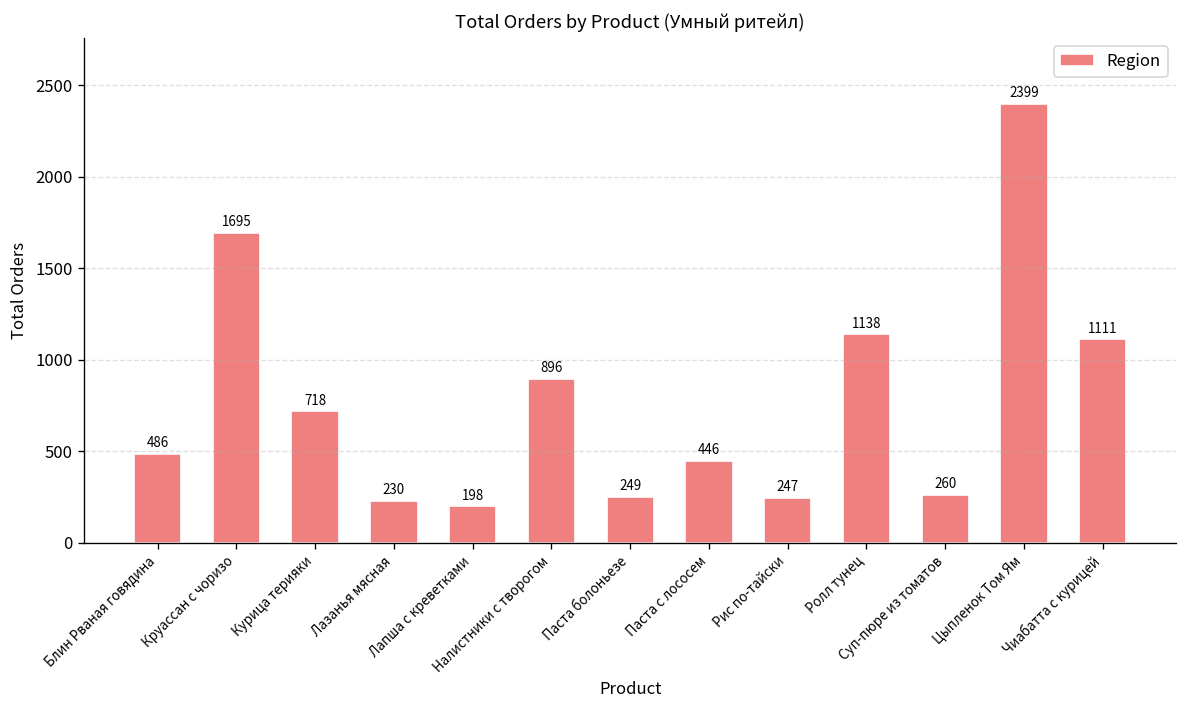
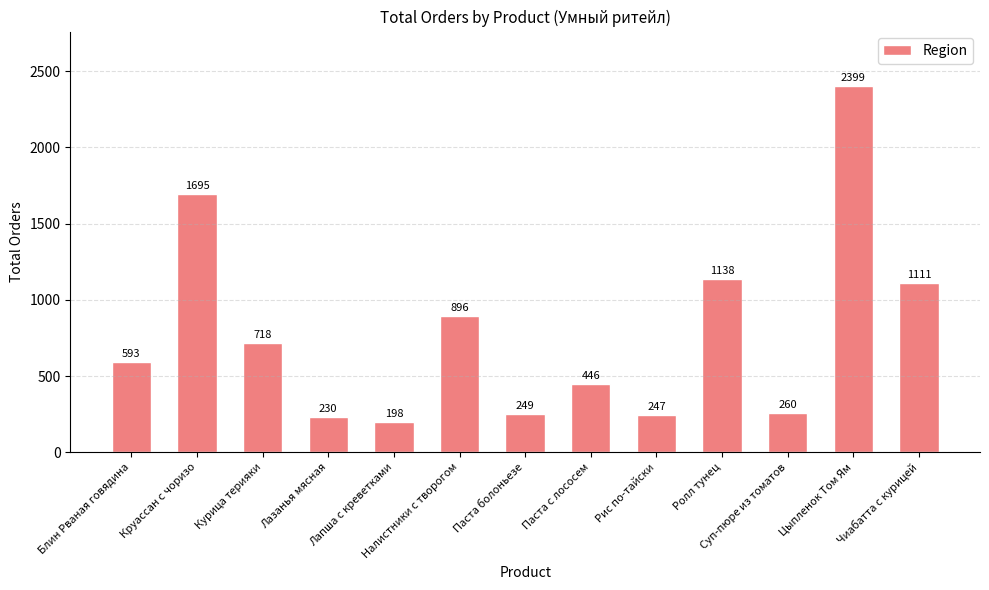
  {
-   "Блин Рваная говядина": 486,
+   "Блин Рваная говядина": 593,
    "Круассан с чоризо": 1695,
    "Курица терияки": 718,
    "Лазанья мясная": 230,
    "Лапша с креветками": 198,
    "Налистники с творогом": 896,
    "Паста болоньезе": 249,
    "Паста с лососем": 446,
    "Рис по-тайски": 247,
    "Ролл тунец": 1138,
    "Суп-пюре из томатов": 260,
    "Цыпленок Том Ям": 2399,
    "Чиабатта с курицей": 1111
  }
